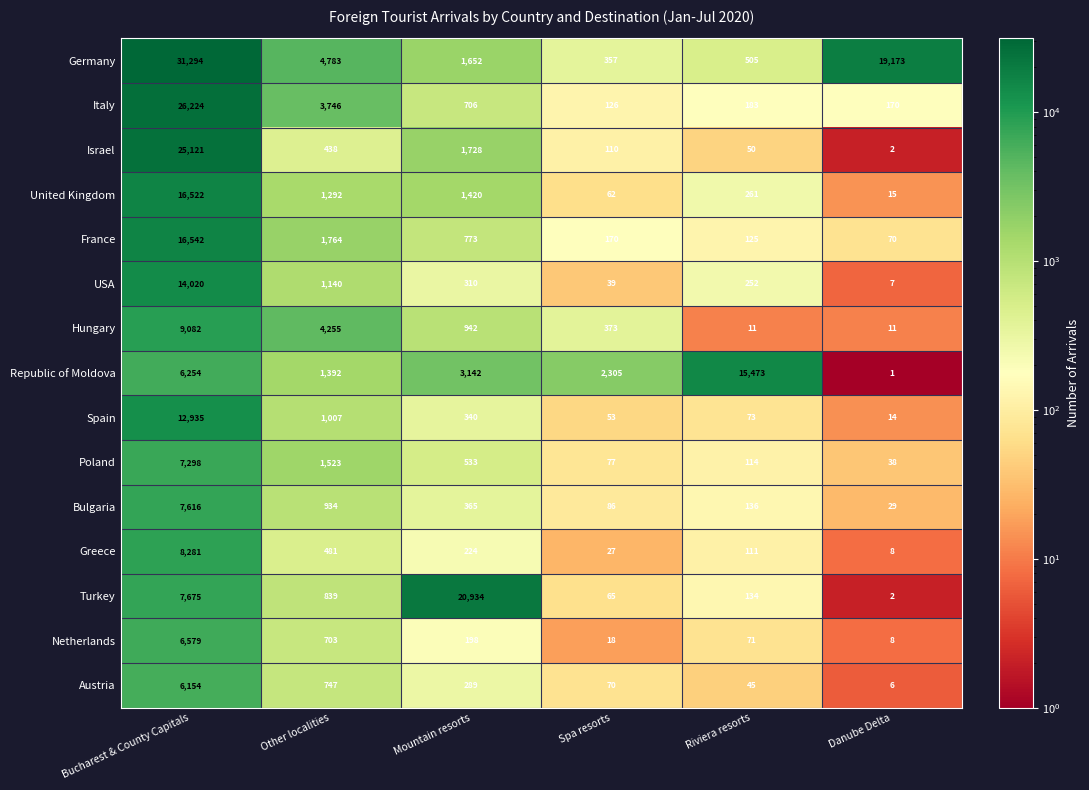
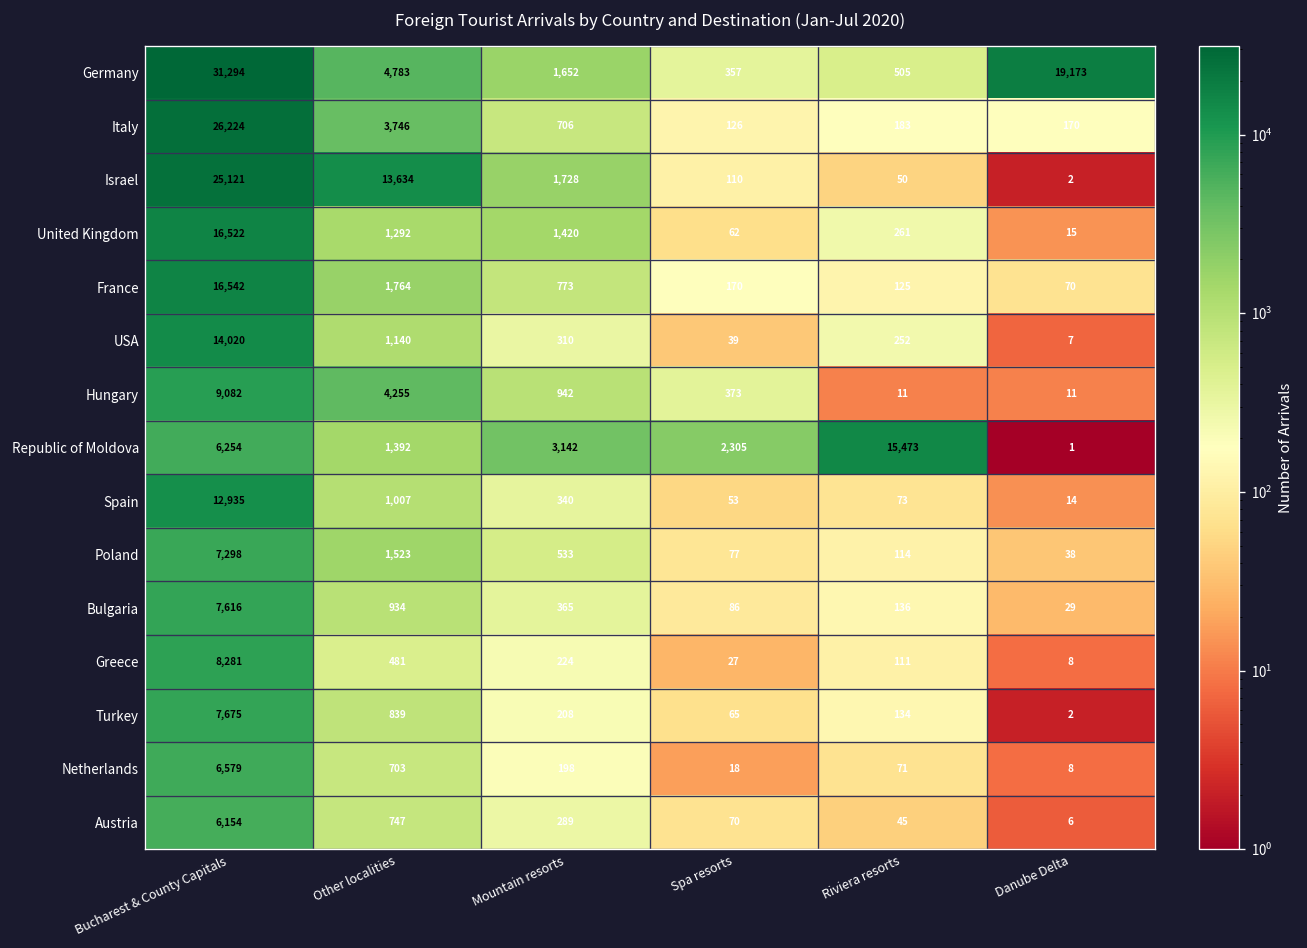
  {
    "Germany": {
      "Bucharest & County Capitals": "31,294",
      "Other localities": "4,783",
      "Mountain resorts": "1,652",
      "Spa resorts": "357",
      "Riviera resorts": "505",
      "Danube Delta": "19,173"
    },
    "Italy": {
      "Bucharest & County Capitals": "26,224",
      "Other localities": "3,746",
      "Mountain resorts": "706",
      "Spa resorts": "126",
      "Riviera resorts": "183",
      "Danube Delta": "170"
    },
    "Israel": {
      "Bucharest & County Capitals": "25,121",
-     "Other localities": "438",
+     "Other localities": "13,634",
      "Mountain resorts": "1,728",
      "Spa resorts": "110",
      "Riviera resorts": "50",
      "Danube Delta": "2"
    },
    "United Kingdom": {
      "Bucharest & County Capitals": "16,522",
      "Other localities": "1,292",
      "Mountain resorts": "1,420",
      "Spa resorts": "62",
      "Riviera resorts": "261",
      "Danube Delta": "15"
    },
    "France": {
      "Bucharest & County Capitals": "16,542",
      "Other localities": "1,764",
      "Mountain resorts": "773",
      "Spa resorts": "170",
      "Riviera resorts": "125",
      "Danube Delta": "70"
    },
    "USA": {
      "Bucharest & County Capitals": "14,020",
      "Other localities": "1,140",
      "Mountain resorts": "310",
      "Spa resorts": "39",
      "Riviera resorts": "252",
      "Danube Delta": "7"
    },
    "Hungary": {
      "Bucharest & County Capitals": "9,082",
      "Other localities": "4,255",
      "Mountain resorts": "942",
      "Spa resorts": "373",
      "Riviera resorts": "11",
      "Danube Delta": "11"
    },
    "Republic of Moldova": {
      "Bucharest & County Capitals": "6,254",
      "Other localities": "1,392",
      "Mountain resorts": "3,142",
      "Spa resorts": "2,305",
      "Riviera resorts": "15,473",
      "Danube Delta": "1"
    },
    "Spain": {
      "Bucharest & County Capitals": "12,935",
      "Other localities": "1,007",
      "Mountain resorts": "340",
      "Spa resorts": "53",
      "Riviera resorts": "73",
      "Danube Delta": "14"
    },
    "Poland": {
      "Bucharest & County Capitals": "7,298",
      "Other localities": "1,523",
      "Mountain resorts": "533",
      "Spa resorts": "77",
      "Riviera resorts": "114",
      "Danube Delta": "38"
    },
    "Bulgaria": {
      "Bucharest & County Capitals": "7,616",
      "Other localities": "934",
      "Mountain resorts": "365",
      "Spa resorts": "86",
      "Riviera resorts": "136",
      "Danube Delta": "29"
    },
    "Greece": {
      "Bucharest & County Capitals": "8,281",
      "Other localities": "481",
      "Mountain resorts": "224",
      "Spa resorts": "27",
      "Riviera resorts": "111",
      "Danube Delta": "8"
    },
    "Turkey": {
      "Bucharest & County Capitals": "7,675",
      "Other localities": "839",
-     "Mountain resorts": "20,934",
+     "Mountain resorts": "208",
      "Spa resorts": "65",
      "Riviera resorts": "134",
      "Danube Delta": "2"
    },
    "Netherlands": {
      "Bucharest & County Capitals": "6,579",
      "Other localities": "703",
      "Mountain resorts": "198",
      "Spa resorts": "18",
      "Riviera resorts": "71",
      "Danube Delta": "8"
    },
    "Austria": {
      "Bucharest & County Capitals": "6,154",
      "Other localities": "747",
      "Mountain resorts": "289",
      "Spa resorts": "70",
      "Riviera resorts": "45",
      "Danube Delta": "6"
    }
  }
